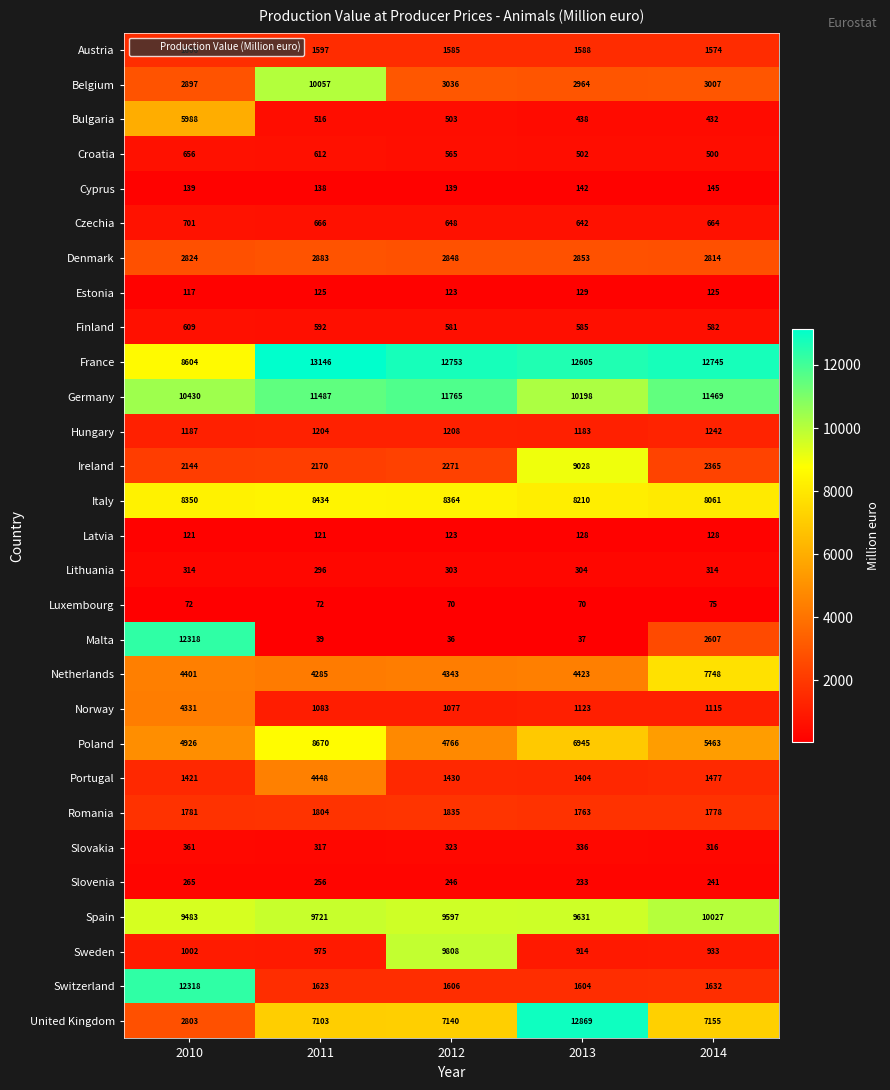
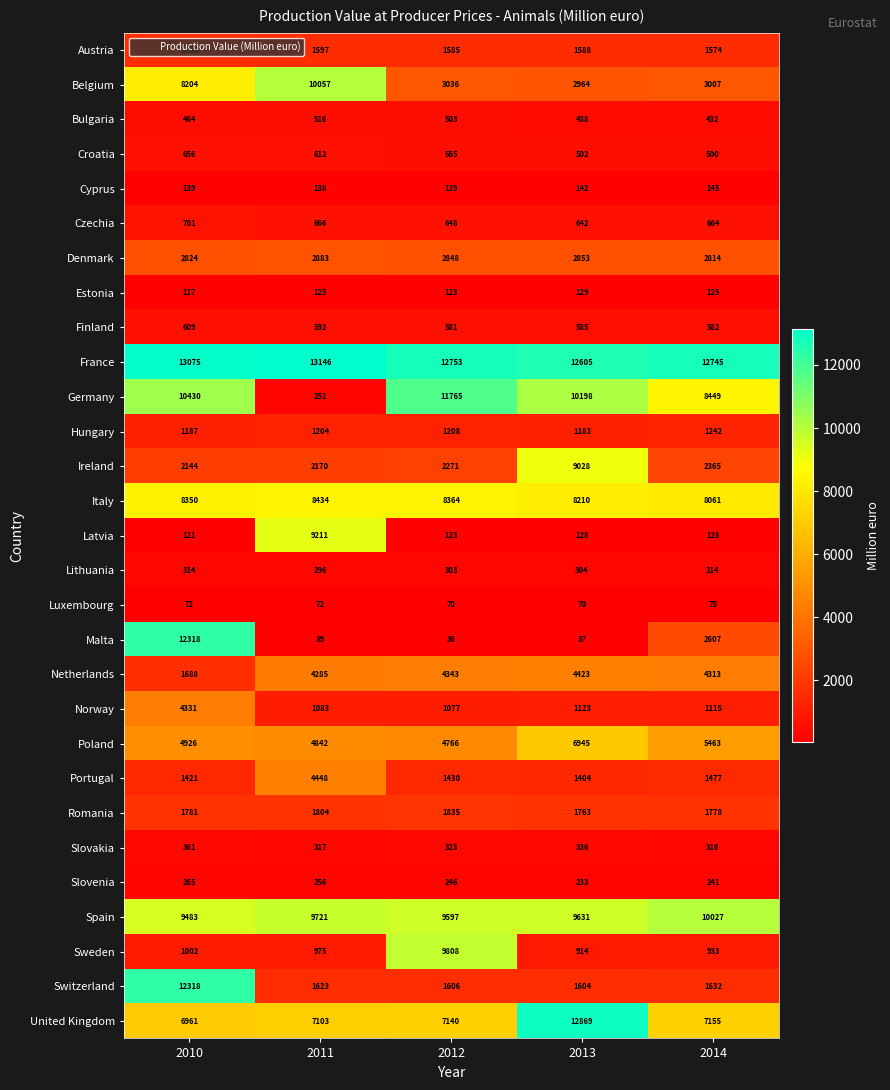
  {
    "Austria": {
      "2011": 1597,
      "2012": 1585,
      "2013": 1588,
      "2014": 1574
    },
    "Belgium": {
-     "2010": 2897,
+     "2010": 8204,
      "2011": 10057,
      "2012": 3036,
      "2013": 2964,
      "2014": 3007
    },
    "Bulgaria": {
-     "2010": 5988,
+     "2010": 484,
      "2011": 516,
      "2012": 503,
      "2013": 438,
      "2014": 432
    },
    "Croatia": {
      "2010": 656,
      "2011": 612,
      "2012": 565,
      "2013": 502,
      "2014": 500
    },
    "Cyprus": {
      "2010": 139,
      "2011": 138,
      "2012": 139,
      "2013": 142,
      "2014": 145
    },
    "Czechia": {
      "2010": 701,
      "2011": 666,
      "2012": 648,
      "2013": 642,
      "2014": 664
    },
    "Denmark": {
      "2010": 2824,
      "2011": 2883,
      "2012": 2848,
      "2013": 2853,
      "2014": 2814
    },
    "Estonia": {
      "2010": 117,
      "2011": 125,
      "2012": 123,
      "2013": 129,
      "2014": 125
    },
    "Finland": {
      "2010": 609,
      "2011": 592,
      "2012": 581,
      "2013": 585,
      "2014": 582
    },
    "France": {
-     "2010": 8604,
+     "2010": 13075,
      "2011": 13146,
      "2012": 12753,
      "2013": 12605,
      "2014": 12745
    },
    "Germany": {
      "2010": 10430,
-     "2011": 11487,
+     "2011": 251,
      "2012": 11765,
      "2013": 10198,
-     "2014": 11469
+     "2014": 8449
    },
    "Hungary": {
      "2010": 1187,
      "2011": 1204,
      "2012": 1208,
      "2013": 1183,
      "2014": 1242
    },
    "Ireland": {
      "2010": 2144,
      "2011": 2170,
      "2012": 2271,
      "2013": 9028,
      "2014": 2365
    },
    "Italy": {
      "2010": 8350,
      "2011": 8434,
      "2012": 8364,
      "2013": 8210,
      "2014": 8061
    },
    "Latvia": {
      "2010": 121,
-     "2011": 121,
+     "2011": 9211,
      "2012": 123,
      "2013": 128,
      "2014": 128
    },
    "Lithuania": {
      "2010": 314,
      "2011": 296,
      "2012": 303,
      "2013": 304,
      "2014": 314
    },
    "Luxembourg": {
      "2010": 72,
      "2011": 72,
      "2012": 70,
      "2013": 70,
      "2014": 75
    },
    "Malta": {
      "2010": 12318,
      "2011": 39,
      "2012": 36,
      "2013": 37,
      "2014": 2607
    },
    "Netherlands": {
-     "2010": 4401,
+     "2010": 1688,
      "2011": 4285,
      "2012": 4343,
      "2013": 4423,
-     "2014": 7748
+     "2014": 4313
    },
    "Norway": {
      "2010": 4331,
      "2011": 1083,
      "2012": 1077,
      "2013": 1123,
      "2014": 1115
    },
    "Poland": {
      "2010": 4926,
-     "2011": 8670,
+     "2011": 4842,
      "2012": 4766,
      "2013": 6945,
      "2014": 5463
    },
    "Portugal": {
      "2010": 1421,
      "2011": 4448,
      "2012": 1430,
      "2013": 1404,
      "2014": 1477
    },
    "Romania": {
      "2010": 1781,
      "2011": 1804,
      "2012": 1835,
      "2013": 1763,
      "2014": 1778
    },
    "Slovakia": {
      "2010": 361,
      "2011": 317,
      "2012": 323,
      "2013": 336,
      "2014": 316
    },
    "Slovenia": {
      "2010": 265,
      "2011": 256,
      "2012": 246,
      "2013": 233,
      "2014": 241
    },
    "Spain": {
      "2010": 9483,
      "2011": 9721,
      "2012": 9597,
      "2013": 9631,
      "2014": 10027
    },
    "Sweden": {
      "2010": 1002,
      "2011": 975,
      "2012": 9808,
      "2013": 914,
      "2014": 933
    },
    "Switzerland": {
      "2010": 12318,
      "2011": 1623,
      "2012": 1606,
      "2013": 1604,
      "2014": 1632
    },
    "United Kingdom": {
-     "2010": 2803,
+     "2010": 6961,
      "2011": 7103,
      "2012": 7140,
      "2013": 12869,
      "2014": 7155
    }
  }
